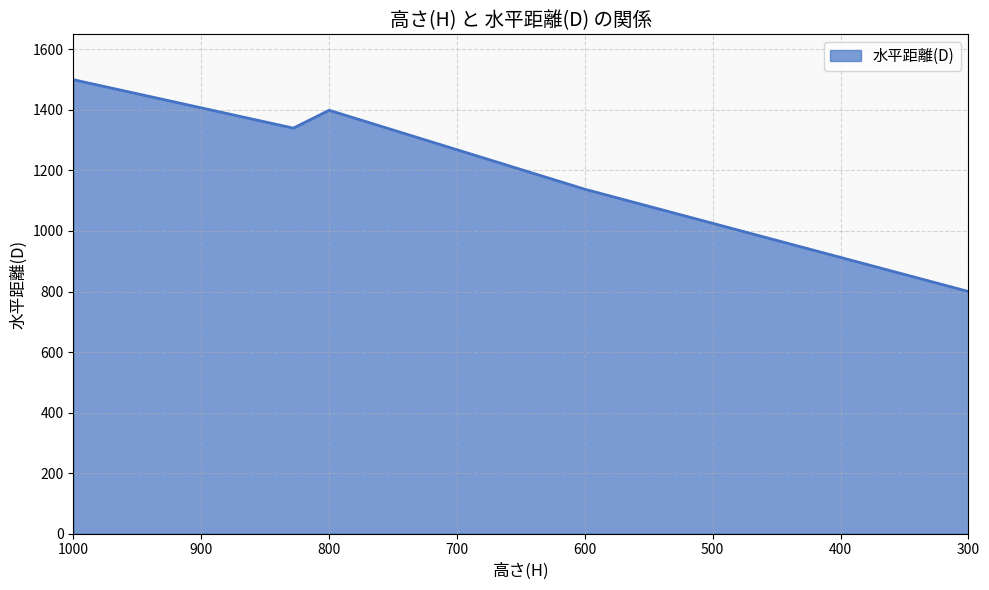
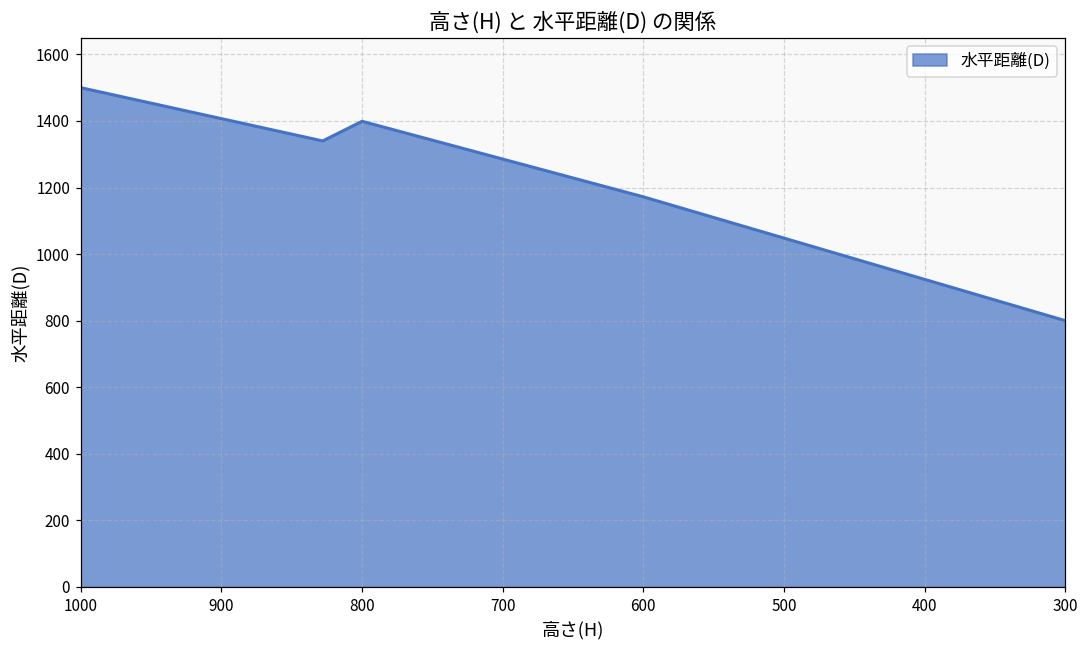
  {
    "1000": 1500,
    "800": 1400,
-   "600": 1140,
+   "600": 1170,
    "300": 800
  }
